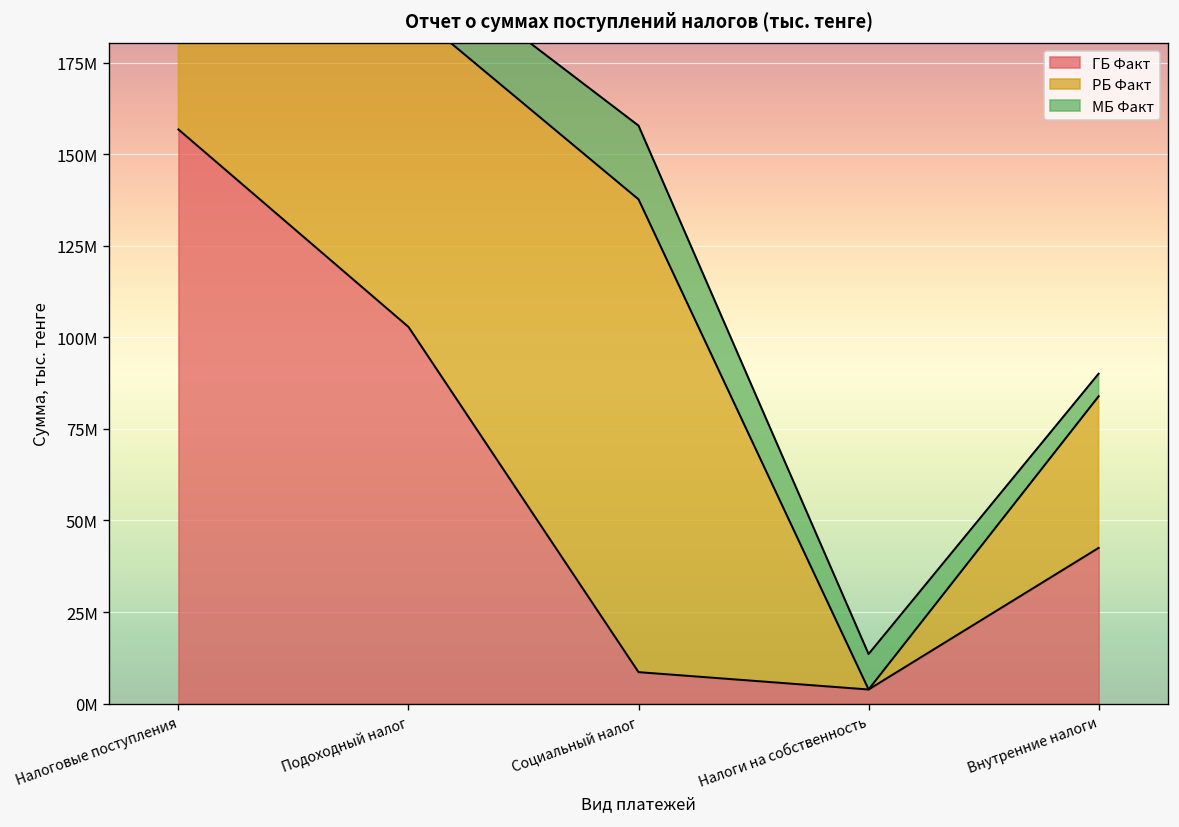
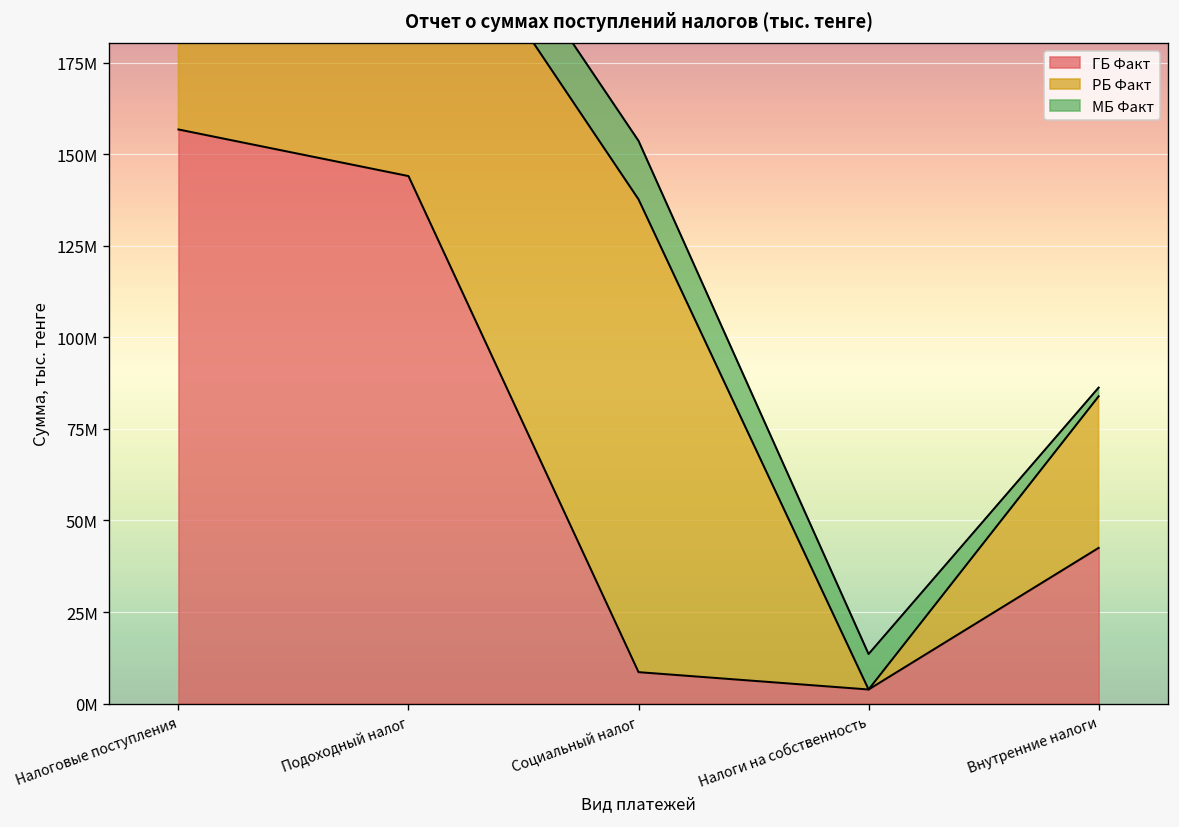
  {
    "ГБ Факт": {
      "Налоговые поступления": 157000000,
-     "Подоходный налог": 103000000,
+     "Подоходный налог": 144000000,
      "Социальный налог": 9000000,
      "Внутренние налоги": 43000000
    },
    "РБ Факт": {
      "Социальный налог": 129000000,
      "Внутренние налоги": 41000000
    },
    "МБ Факт": {
-     "Социальный налог": 20000000,
+     "Социальный налог": 16000000,
      "Налоги на собственность": 10000000,
-     "Внутренние налоги": 6000000
+     "Внутренние налоги": 2000000
    }
  }
